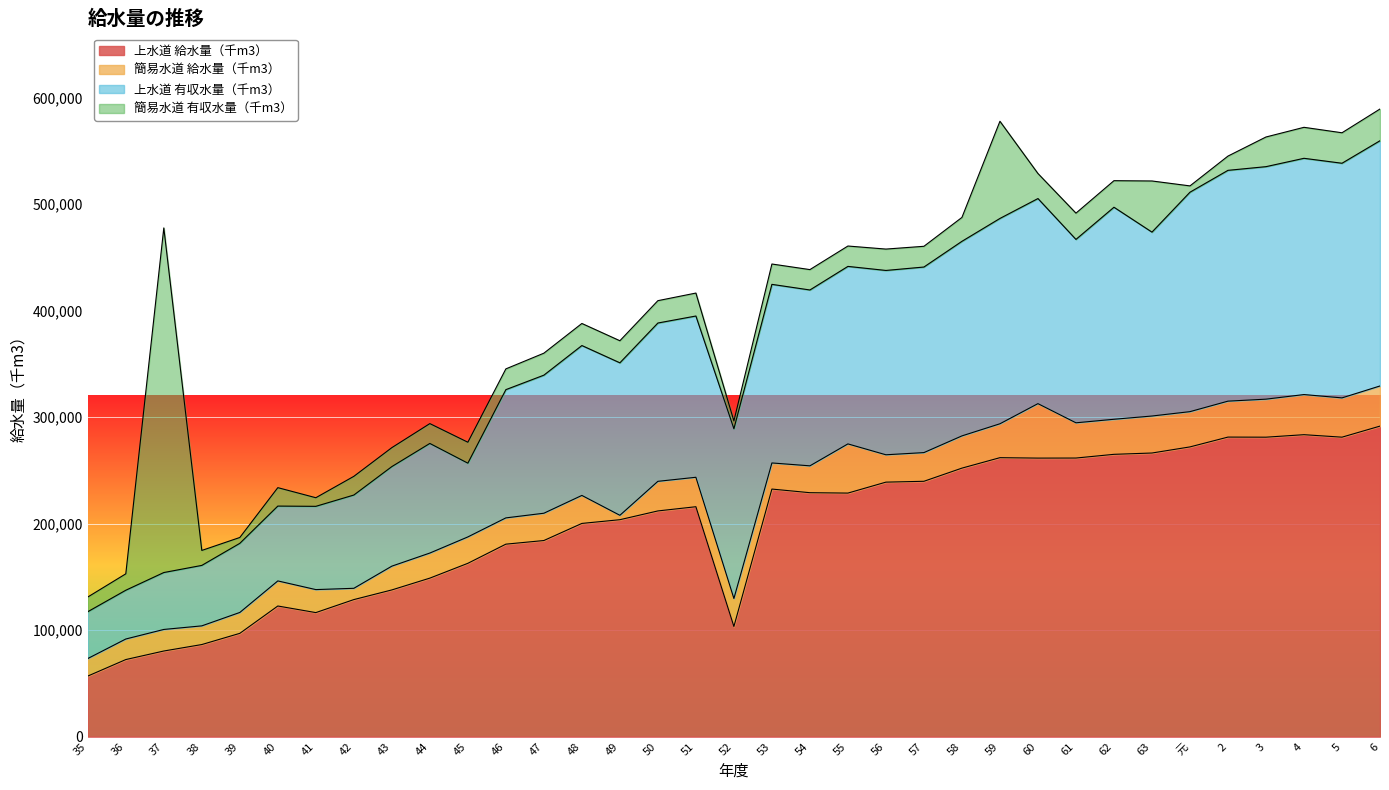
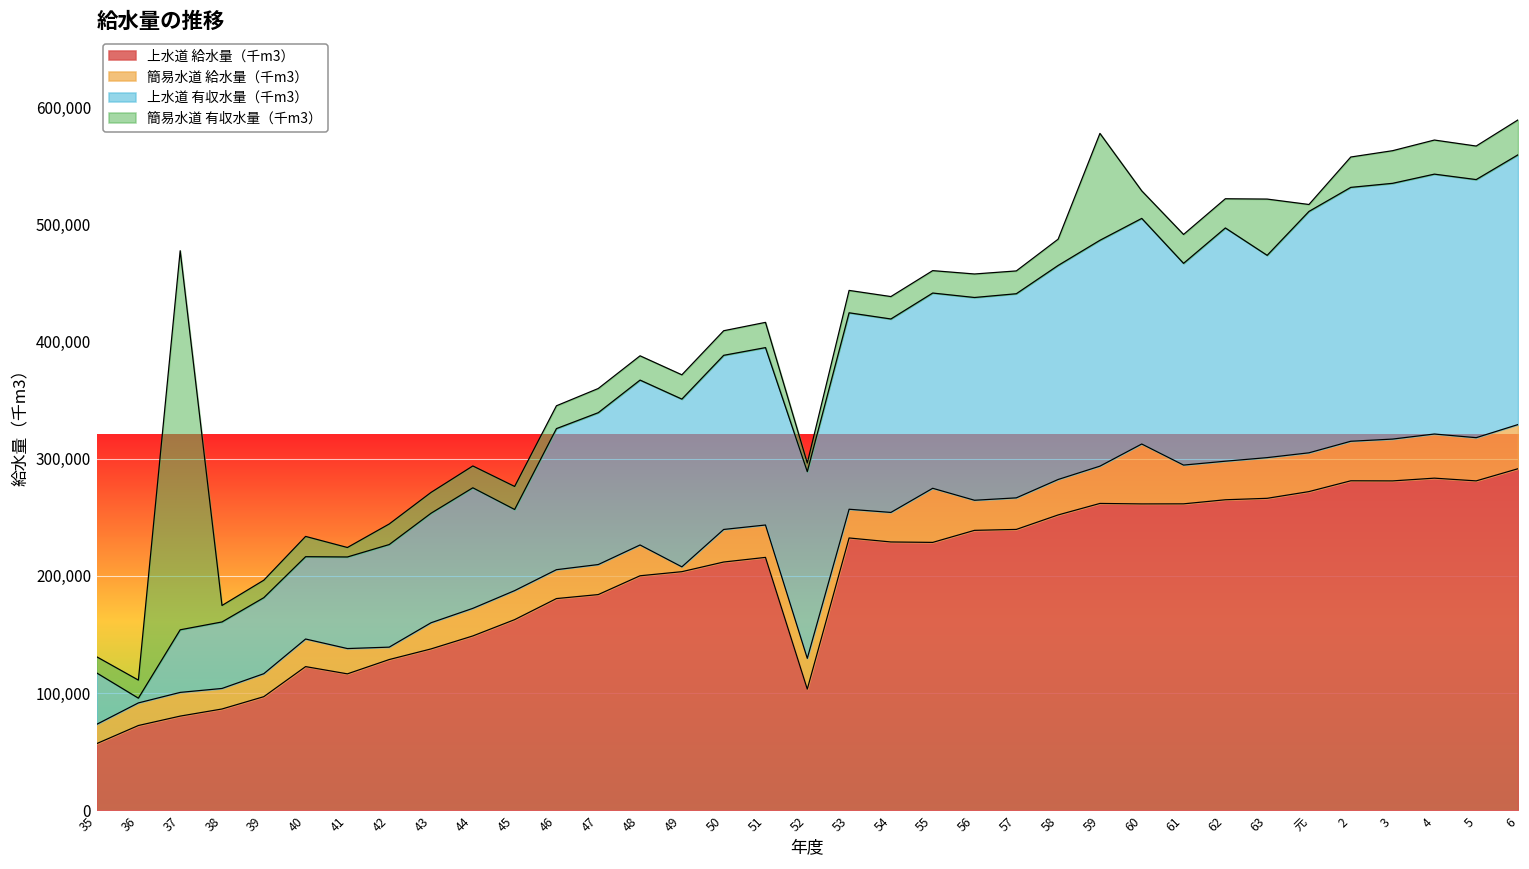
  {
    "上水道 給水量（千m3）": {
      "35": "57,000",
      "36": "72,000",
      "37": "80,000",
      "38": "86,000",
      "39": "97,000",
      "40": "123,000",
      "41": "116,000",
      "42": "129,000",
      "43": "138,000",
      "44": "149,000",
      "45": "163,000",
      "46": "181,000",
      "47": "184,000",
      "48": "200,000",
      "49": "204,000",
      "50": "212,000",
      "51": "216,000",
      "52": "103,000",
      "53": "232,000",
      "54": "229,000",
      "55": "229,000",
      "56": "239,000",
      "57": "240,000",
      "58": "252,000",
      "59": "262,000",
      "60": "261,000",
      "61": "261,000",
      "62": "265,000",
      "63": "266,000",
      "元": "272,000",
      "2": "281,000",
      "3": "281,000",
      "4": "283,000",
      "5": "281,000",
      "6": "291,000"
    },
    "簡易水道 給水量（千m3）": {
      "35": "16,000",
      "36": "19,000",
      "37": "20,000",
      "38": "18,000",
      "39": "20,000",
      "40": "24,000",
      "41": "22,000",
      "42": "11,000",
      "43": "22,000",
      "44": "24,000",
      "45": "25,000",
      "46": "25,000",
      "47": "26,000",
      "48": "26,000",
      "49": "4,000",
      "50": "28,000",
      "51": "28,000",
      "52": "26,000",
      "53": "25,000",
      "54": "25,000",
      "55": "46,000",
      "56": "26,000",
      "57": "27,000",
      "58": "30,000",
      "59": "32,000",
      "60": "51,000",
      "61": "33,000",
      "62": "33,000",
      "63": "35,000",
      "元": "33,000",
      "2": "34,000",
      "3": "36,000",
      "4": "38,000",
      "5": "37,000",
      "6": "38,000"
    },
    "上水道 有収水量（千m3）": {
      "35": "44,000",
-     "36": "46,000",
+     "36": "4,000",
      "37": "53,000",
      "38": "57,000",
      "39": "65,000",
      "40": "70,000",
      "41": "78,000",
      "42": "88,000",
      "43": "93,000",
      "44": "103,000",
      "45": "69,000",
      "46": "120,000",
      "47": "130,000",
      "48": "141,000",
      "49": "143,000",
      "50": "149,000",
      "51": "151,000",
      "52": "159,000",
      "53": "168,000",
      "54": "165,000",
      "55": "167,000",
      "56": "173,000",
      "57": "174,000",
      "58": "183,000",
      "59": "193,000",
      "60": "192,000",
      "61": "172,000",
      "62": "199,000",
      "63": "173,000",
      "元": "206,000",
      "2": "217,000",
      "3": "218,000",
      "4": "222,000",
      "5": "220,000",
      "6": "230,000"
    },
    "簡易水道 有収水量（千m3）": {
      "35": "14,000",
      "36": "15,000",
      "37": "323,000",
      "38": "14,000",
-     "39": "6,000",
+     "39": "15,000",
      "40": "17,000",
      "41": "8,000",
      "42": "18,000",
      "43": "18,000",
      "44": "19,000",
      "45": "20,000",
      "46": "19,000",
      "47": "21,000",
      "48": "21,000",
      "49": "21,000",
      "50": "21,000",
      "51": "22,000",
      "52": "7,000",
      "53": "19,000",
      "54": "19,000",
      "55": "19,000",
      "56": "20,000",
      "57": "19,000",
      "58": "22,000",
      "59": "91,000",
      "60": "24,000",
      "61": "25,000",
      "62": "25,000",
      "63": "48,000",
      "元": "6,000",
-     "2": "13,000",
+     "2": "26,000",
      "3": "28,000",
      "4": "29,000",
      "5": "29,000",
      "6": "30,000"
    }
  }
